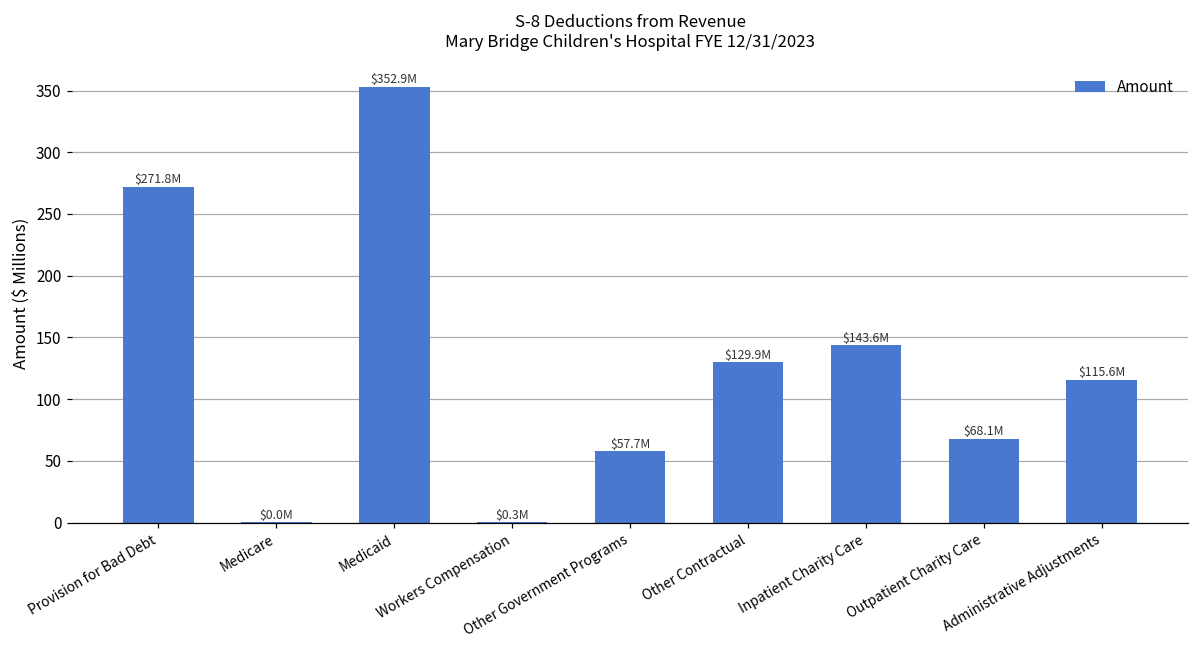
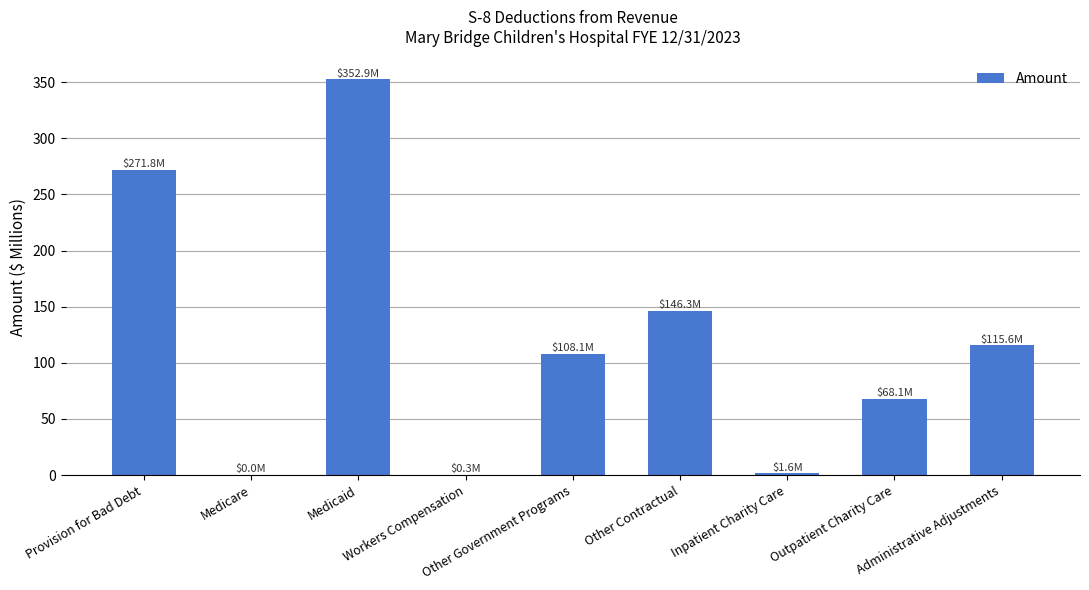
  {
    "Provision for Bad Debt": "$271.8M",
    "Medicare": "$0.0M",
    "Medicaid": "$352.9M",
    "Workers Compensation": "$0.3M",
-   "Other Government Programs": "$57.7M",
-   "Other Contractual": "$129.9M",
-   "Inpatient Charity Care": "$143.6M",
+   "Other Government Programs": "$108.1M",
+   "Other Contractual": "$146.3M",
+   "Inpatient Charity Care": "$1.6M",
    "Outpatient Charity Care": "$68.1M",
    "Administrative Adjustments": "$115.6M"
  }
